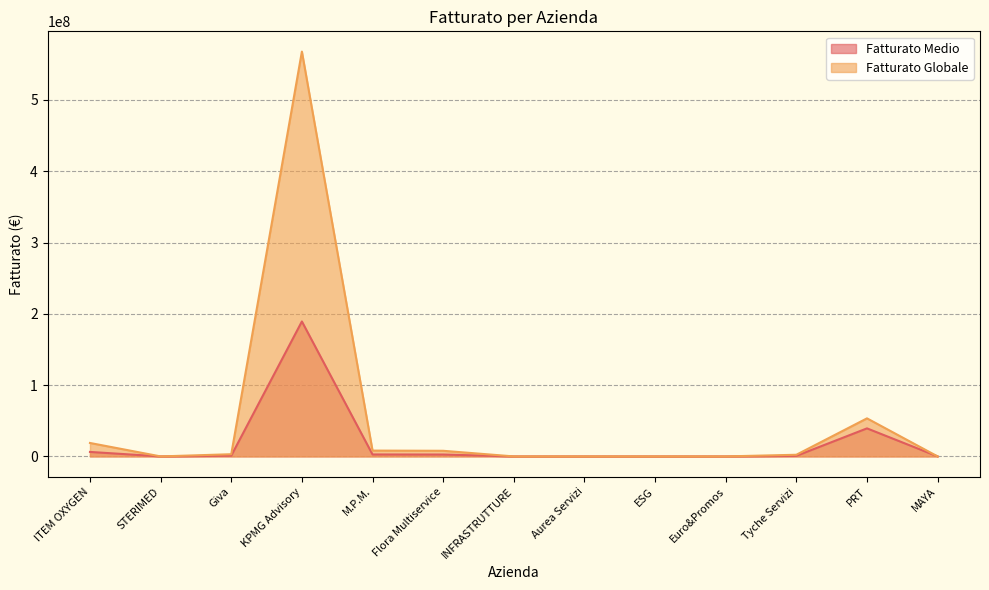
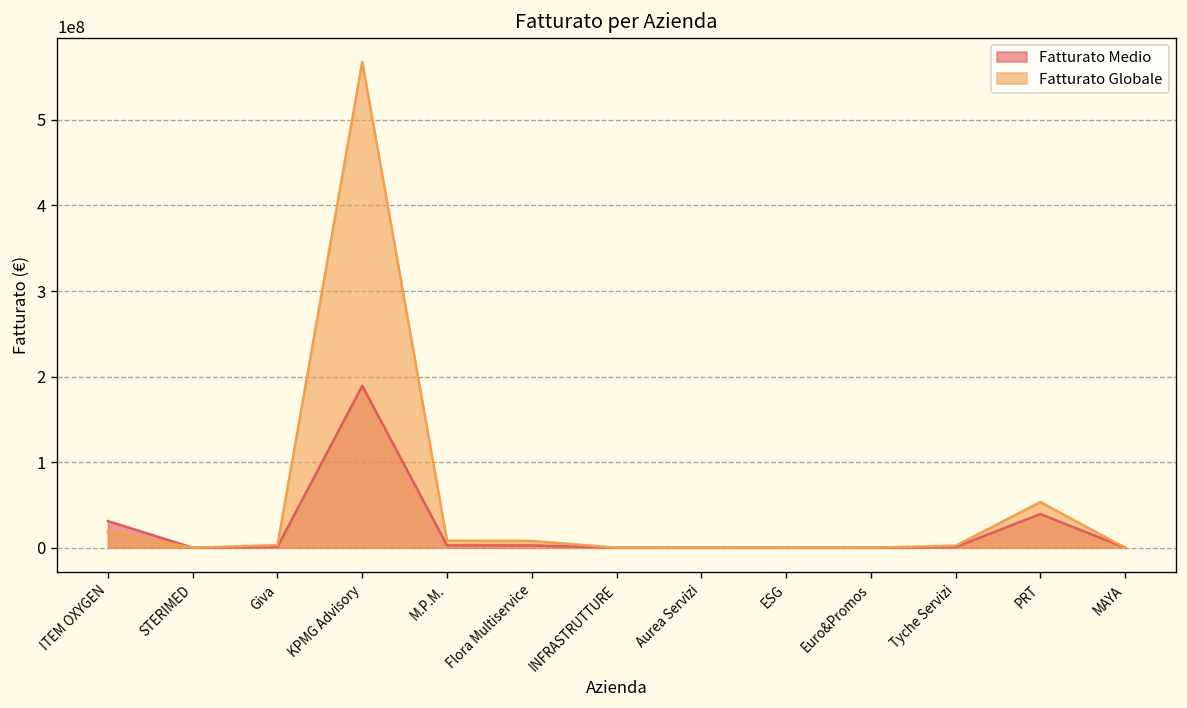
  {
    "Fatturato Medio": {
-     "ITEM OXYGEN": 10000000,
+     "ITEM OXYGEN": 30000000,
      "KPMG Advisory": 190000000,
      "M.P.M.": 0,
      "Flora Multiservice": 0,
      "PRT": 40000000
    },
    "Fatturato Globale": {
      "ITEM OXYGEN": 20000000,
      "KPMG Advisory": 570000000,
      "M.P.M.": 10000000,
      "Flora Multiservice": 10000000,
      "PRT": 50000000
    }
  }
